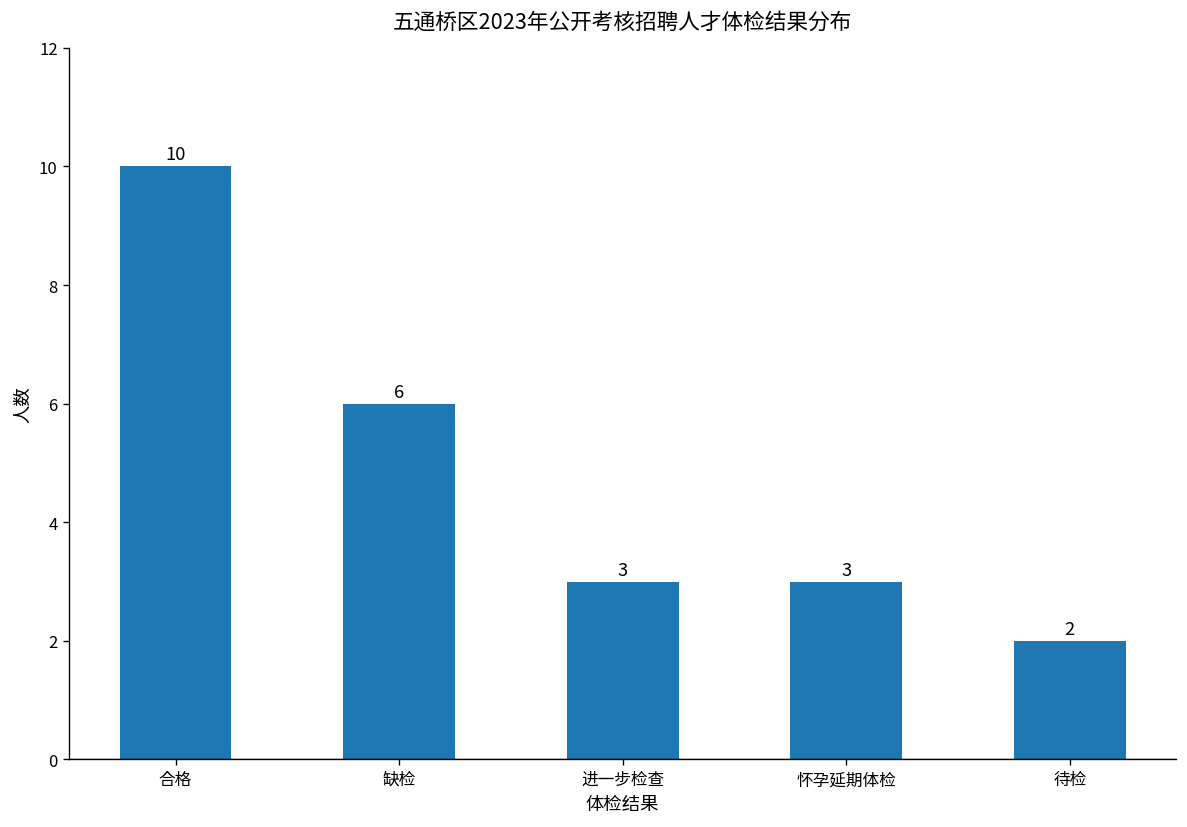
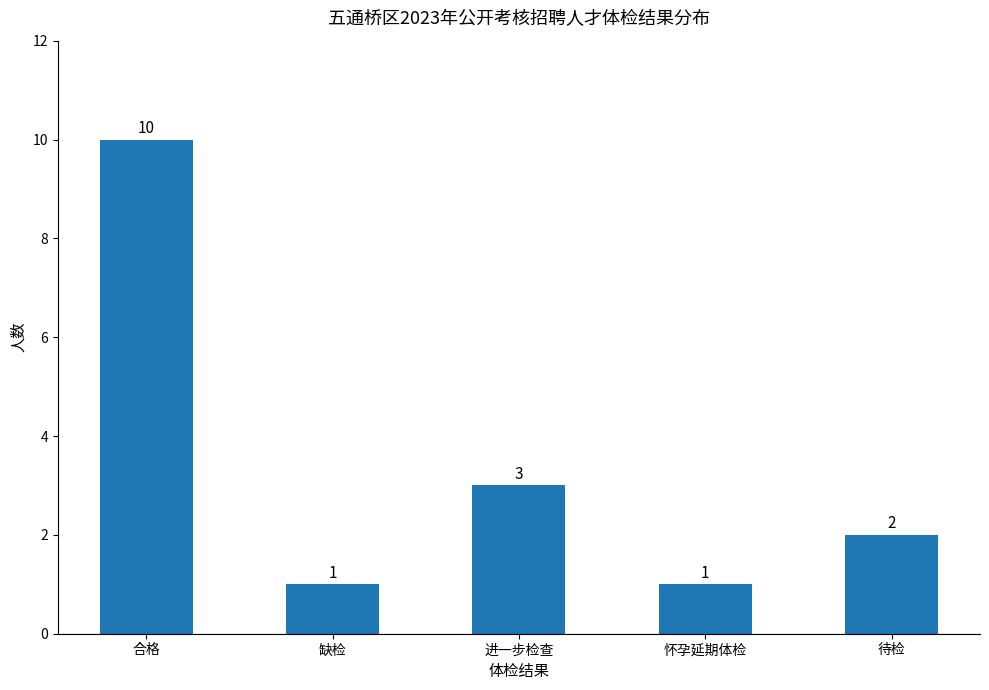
  {
    "合格": 10,
-   "缺检": 6,
+   "缺检": 1,
    "进一步检查": 3,
-   "怀孕延期体检": 3,
+   "怀孕延期体检": 1,
    "待检": 2
  }
